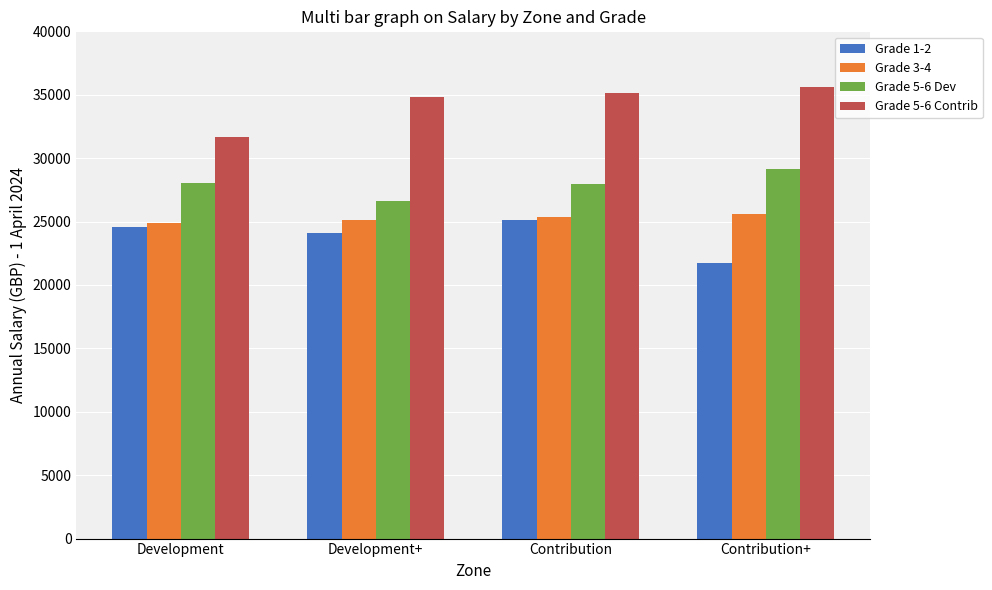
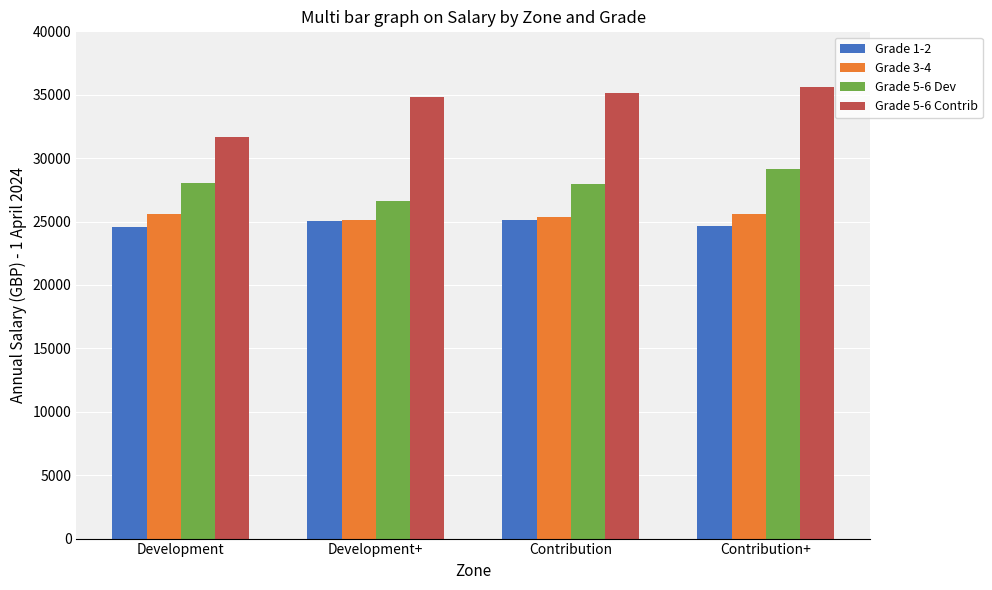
  {
    "Grade 1-2": {
      "Development": 24500,
-     "Development+": 24100,
+     "Development+": 25100,
      "Contribution": 25100,
-     "Contribution+": 21800
+     "Contribution+": 24600
    },
    "Grade 3-4": {
-     "Development": 24900,
+     "Development": 25600,
      "Development+": 25100,
      "Contribution": 25300,
      "Contribution+": 25600
    },
    "Grade 5-6 Dev": {
      "Development": 28000,
      "Development+": 26600,
      "Contribution": 27900,
      "Contribution+": 29200
    },
    "Grade 5-6 Contrib": {
      "Development": 31600,
      "Development+": 34800,
      "Contribution": 35100,
      "Contribution+": 35600
    }
  }
